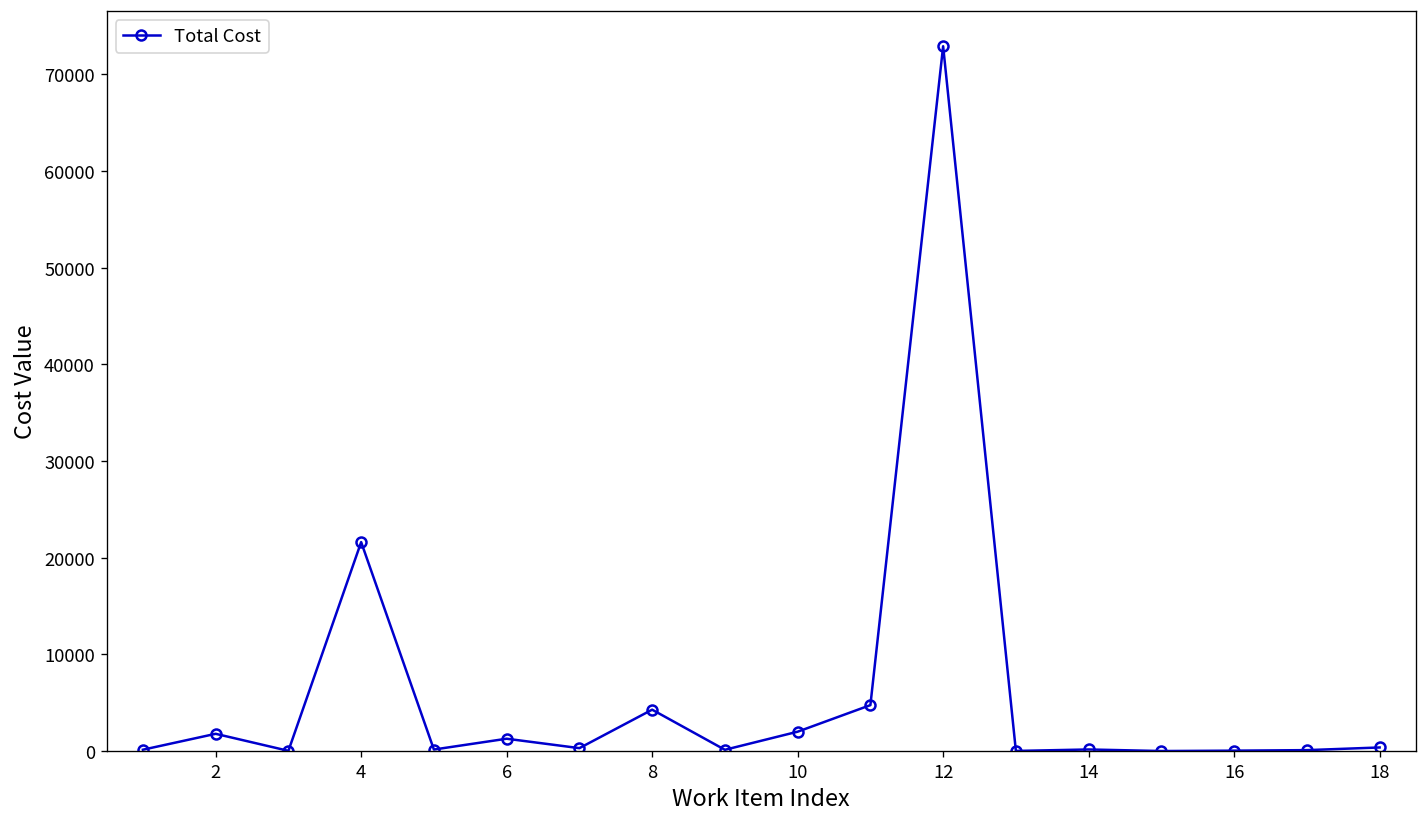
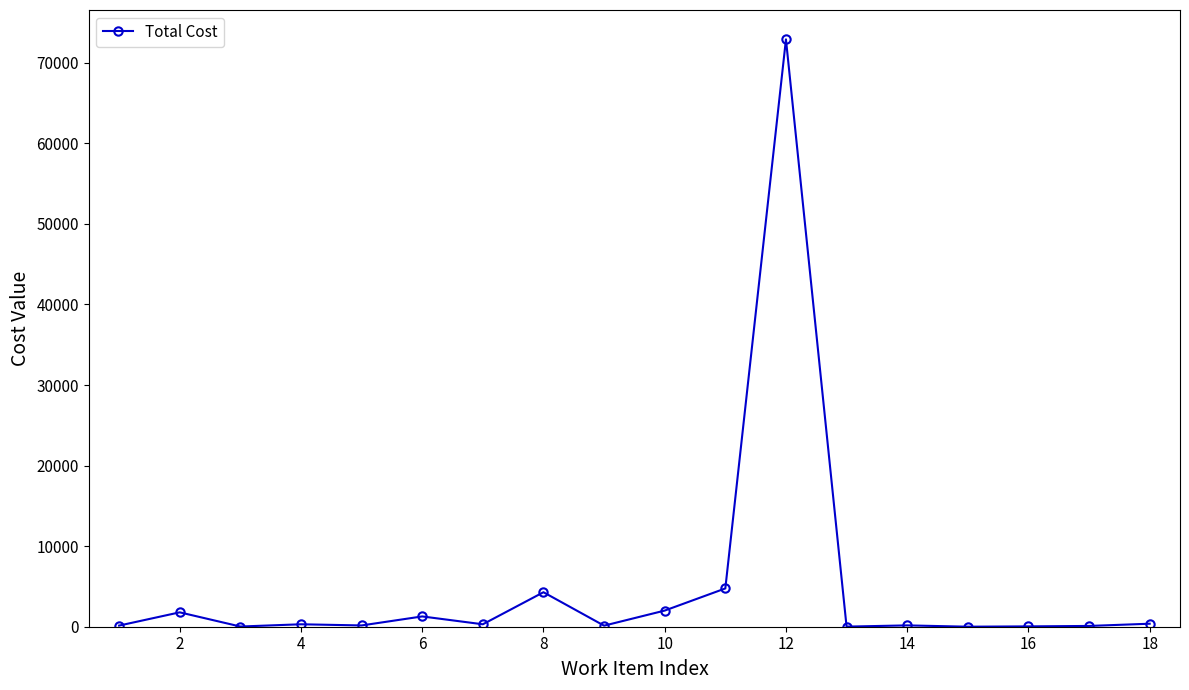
  {
    "2": 2000,
-   "4": 22000,
+   "4": 0,
    "6": 1000,
    "8": 4000,
    "10": 2000,
    "12": 73000,
    "14": 0,
    "16": 0,
    "18": 0
  }
